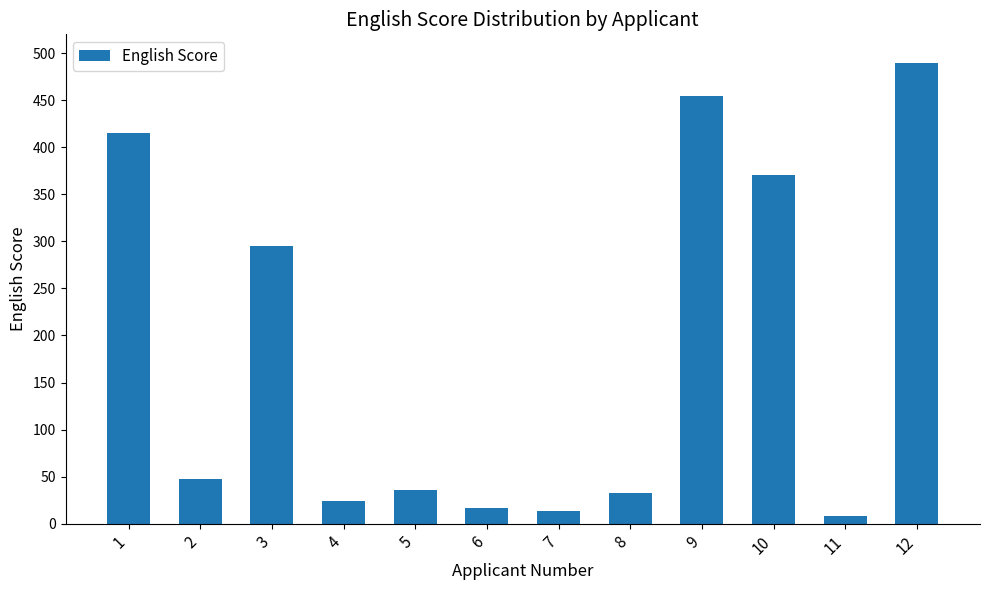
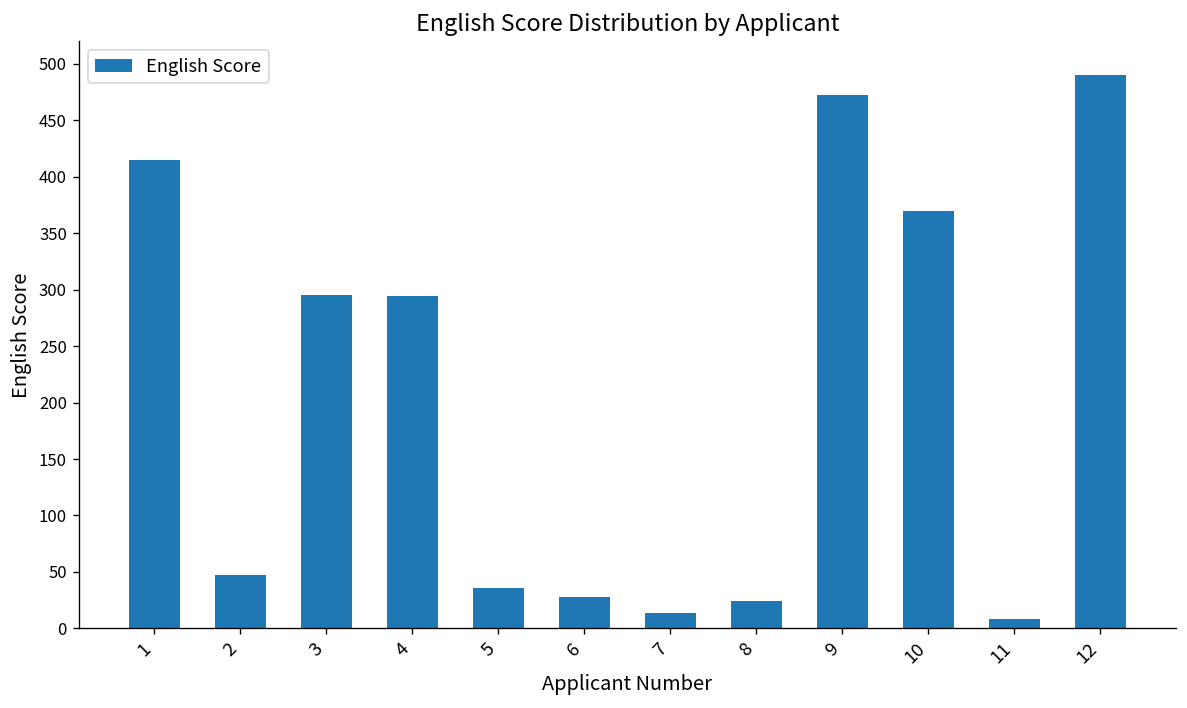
  {
    "1": 420,
    "2": 50,
    "3": 300,
-   "4": 20,
+   "4": 290,
    "5": 40,
-   "6": 20,
+   "6": 30,
    "7": 10,
-   "8": 30,
-   "9": 460,
+   "8": 20,
+   "9": 470,
    "10": 370,
    "11": 10,
    "12": 490
  }
